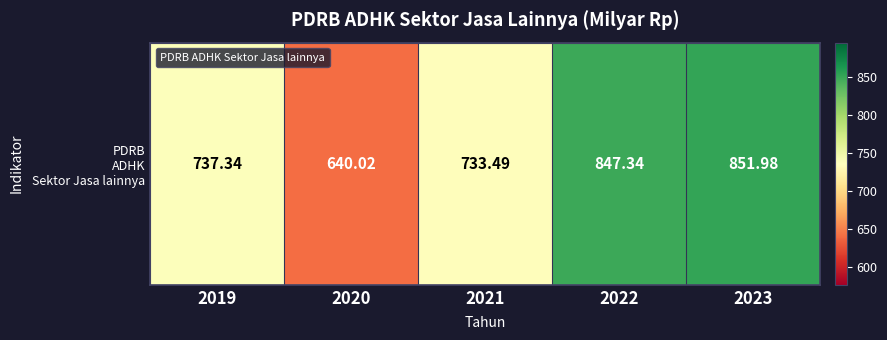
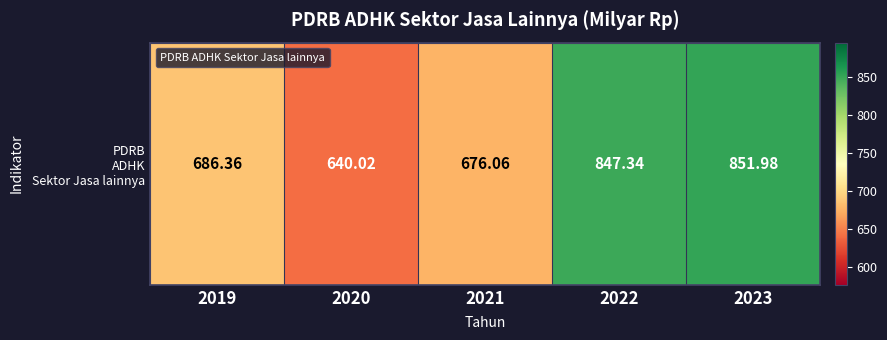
  {
    "PDRB ADHK Sektor Jasa lainnya": {
-     "2019": 737.34,
+     "2019": 686.36,
      "2020": 640.02,
-     "2021": 733.49,
+     "2021": 676.06,
      "2022": 847.34,
      "2023": 851.98
    }
  }
